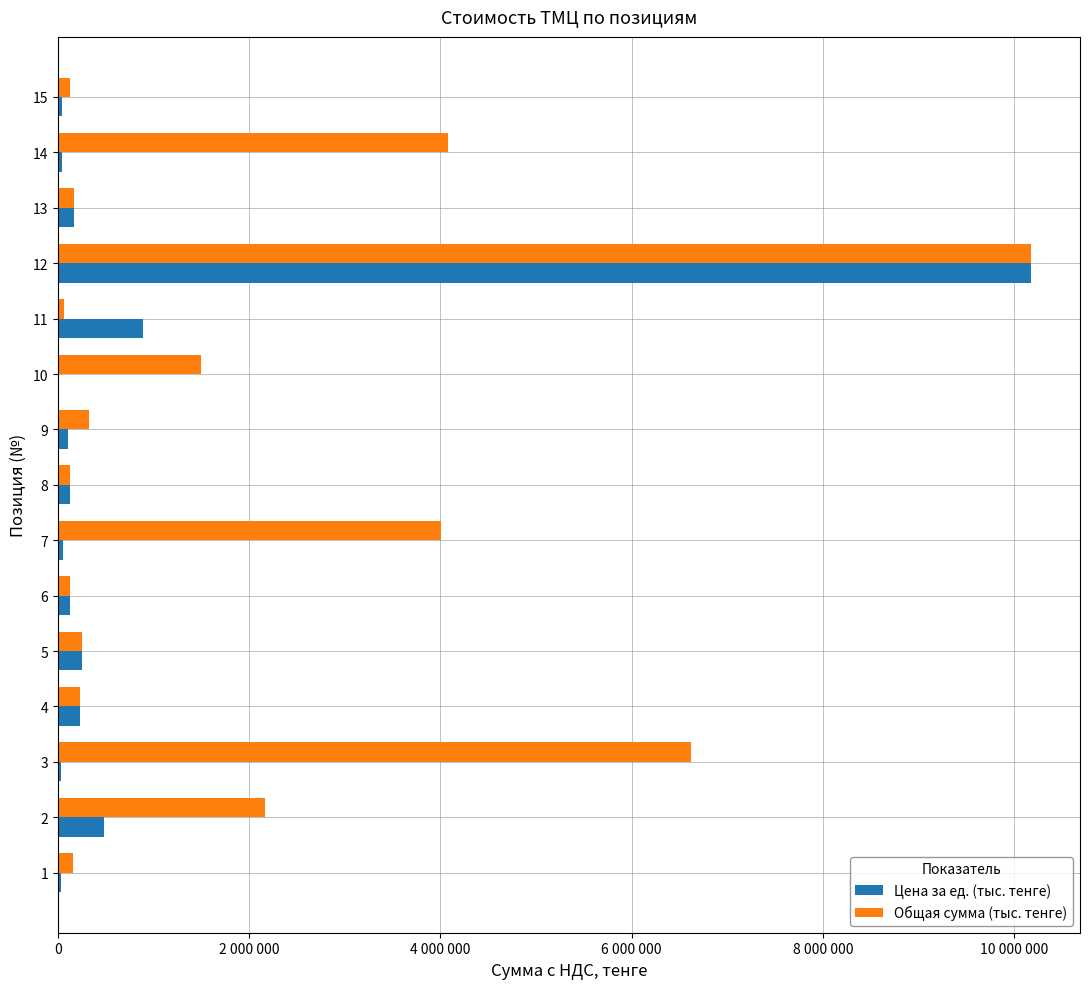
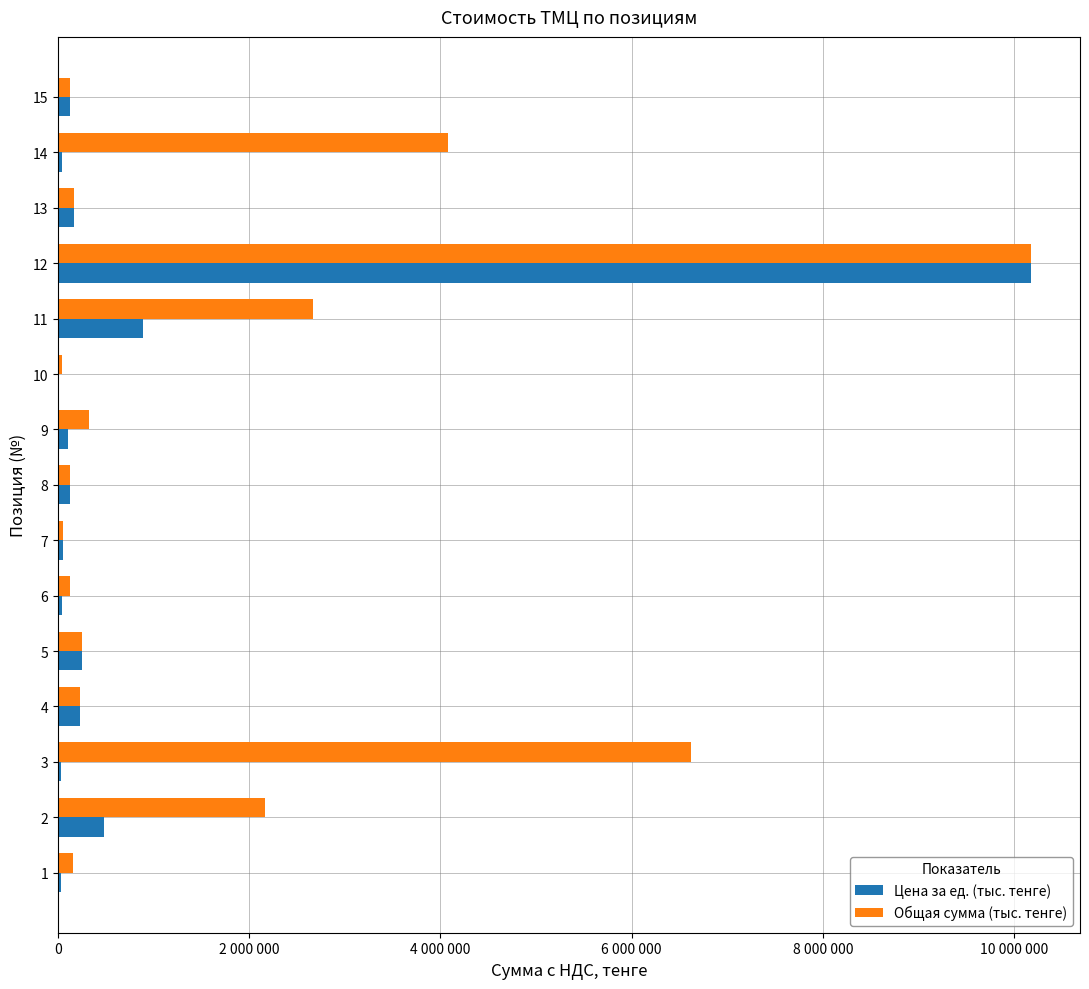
  {
    "Цена за ед. (тыс. тенге)": {
-     "15": 0,
+     "15": 100000,
      "14": 0,
      "13": 200000,
      "12": 10200000,
      "11": 900000,
      "9": 100000,
      "8": 100000,
      "7": 100000,
-     "6": 100000,
+     "6": 0,
      "5": 300000,
      "4": 200000,
      "3": 0,
      "2": 500000,
      "1": 0
    },
    "Общая сумма (тыс. тенге)": {
      "15": 100000,
      "14": 4100000,
      "13": 200000,
      "12": 10200000,
-     "11": 100000,
-     "10": 1500000,
+     "11": 2700000,
+     "10": 0,
      "9": 300000,
      "8": 100000,
-     "7": 4000000,
+     "7": 100000,
      "6": 100000,
      "5": 300000,
      "4": 200000,
      "3": 6600000,
      "2": 2200000,
      "1": 200000
    }
  }
